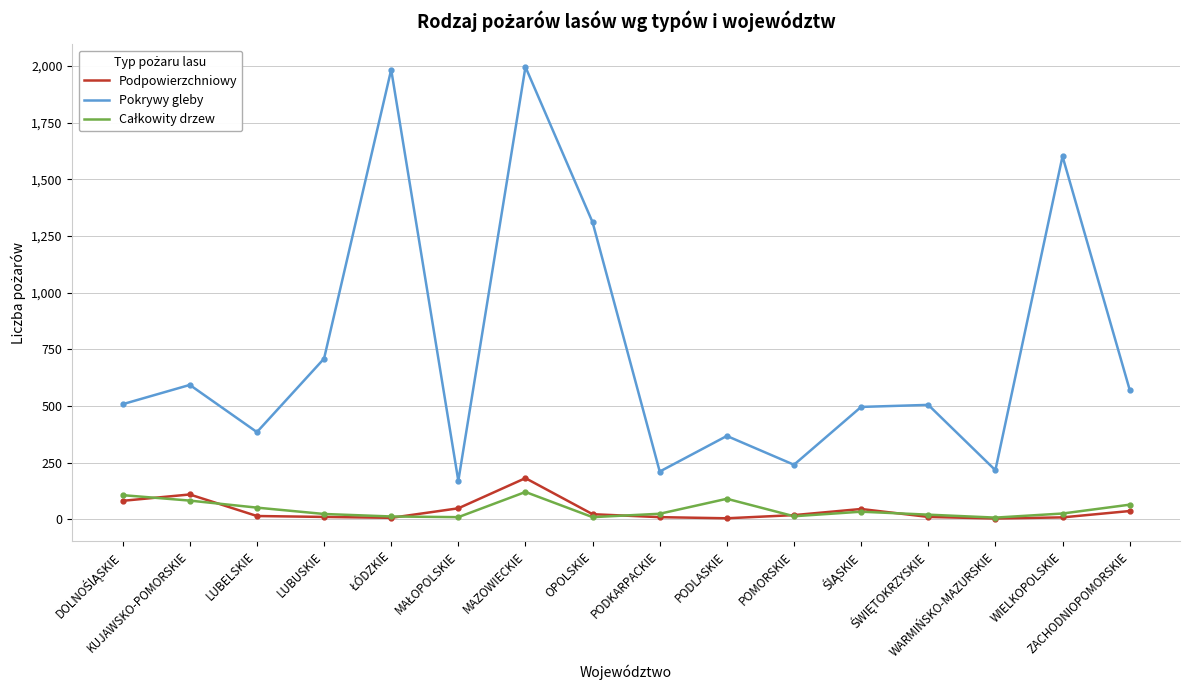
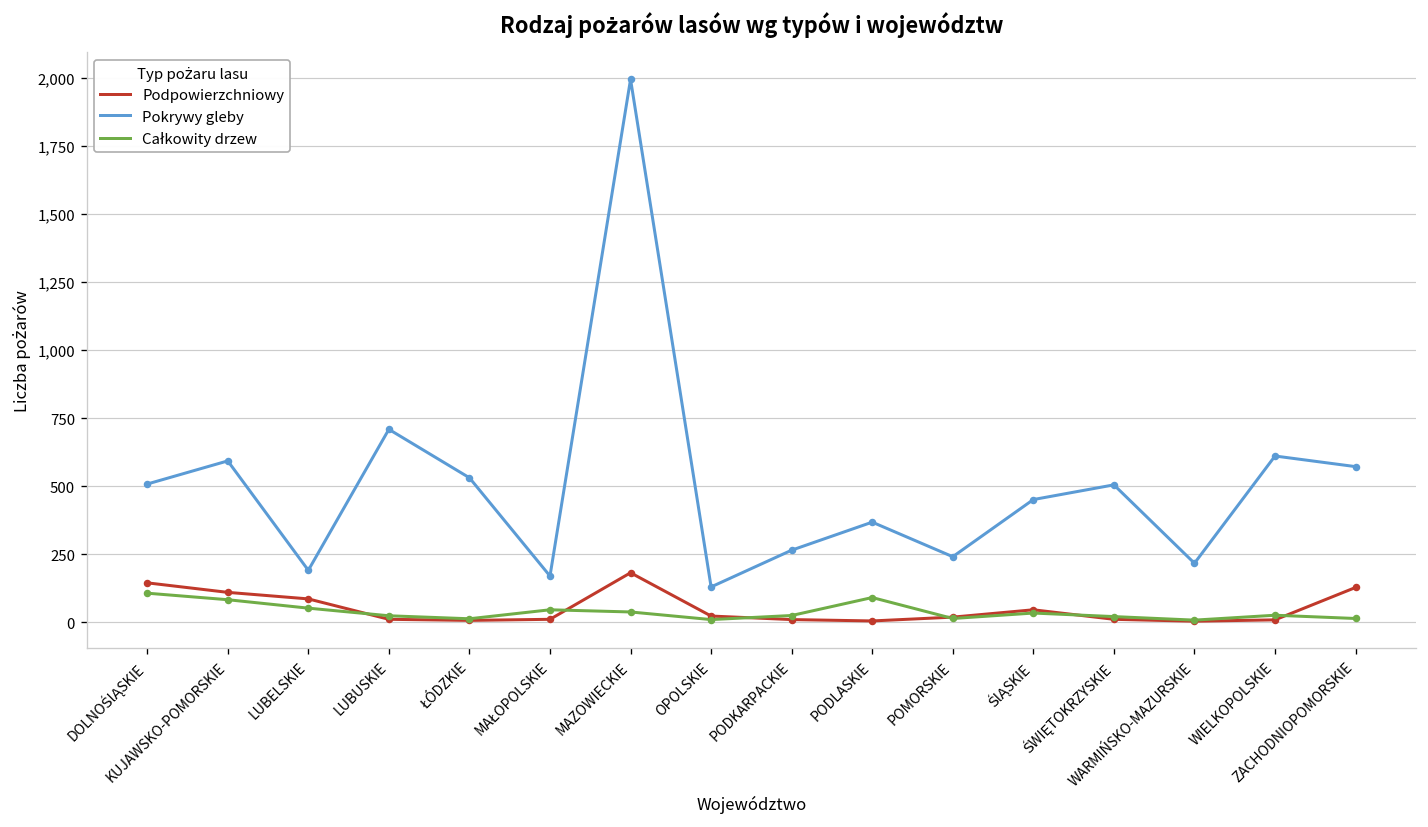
  {
    "Podpowierzchniowy": {
-     "DOLNOŚlĄSKIE": "80",
+     "DOLNOŚlĄSKIE": "150",
      "KUJAWSKO-POMORSKIE": "110",
-     "LUBELSKIE": "20",
+     "LUBELSKIE": "90",
      "LUBUSKIE": "10",
-     "MAŁOPOLSKIE": "50",
+     "MAŁOPOLSKIE": "10",
      "MAZOWIECKIE": "180",
      "OPOLSKIE": "20",
      "PODKARPACKIE": "10",
      "PODLASKIE": "10",
      "ŚlĄSKIE": "50",
      "WIELKOPOLSKIE": "10",
-     "ZACHODNIOPOMORSKIE": "40"
+     "ZACHODNIOPOMORSKIE": "130"
    },
    "Pokrywy gleby": {
      "DOLNOŚlĄSKIE": "510",
      "KUJAWSKO-POMORSKIE": "590",
-     "LUBELSKIE": "390",
+     "LUBELSKIE": "190",
      "LUBUSKIE": "710",
-     "ŁÓDZKIE": "1,980",
+     "ŁÓDZKIE": "530",
      "MAŁOPOLSKIE": "170",
      "MAZOWIECKIE": "2,000",
-     "OPOLSKIE": "1,310",
-     "PODKARPACKIE": "210",
+     "OPOLSKIE": "130",
+     "PODKARPACKIE": "270",
      "PODLASKIE": "370",
      "POMORSKIE": "240",
-     "ŚlĄSKIE": "500",
+     "ŚlĄSKIE": "450",
      "ŚWIĘTOKRZYSKIE": "510",
      "WARMIŃSKO-MAZURSKIE": "220",
-     "WIELKOPOLSKIE": "1,600",
+     "WIELKOPOLSKIE": "610",
      "ZACHODNIOPOMORSKIE": "570"
    },
    "Całkowity drzew": {
      "DOLNOŚlĄSKIE": "110",
      "KUJAWSKO-POMORSKIE": "80",
      "LUBELSKIE": "50",
      "LUBUSKIE": "20",
-     "MAŁOPOLSKIE": "10",
-     "MAZOWIECKIE": "120",
+     "MAŁOPOLSKIE": "50",
+     "MAZOWIECKIE": "40",
      "OPOLSKIE": "10",
      "PODKARPACKIE": "30",
      "PODLASKIE": "90",
      "ŚlĄSKIE": "30",
      "WIELKOPOLSKIE": "30",
-     "ZACHODNIOPOMORSKIE": "70"
+     "ZACHODNIOPOMORSKIE": "10"
    }
  }
